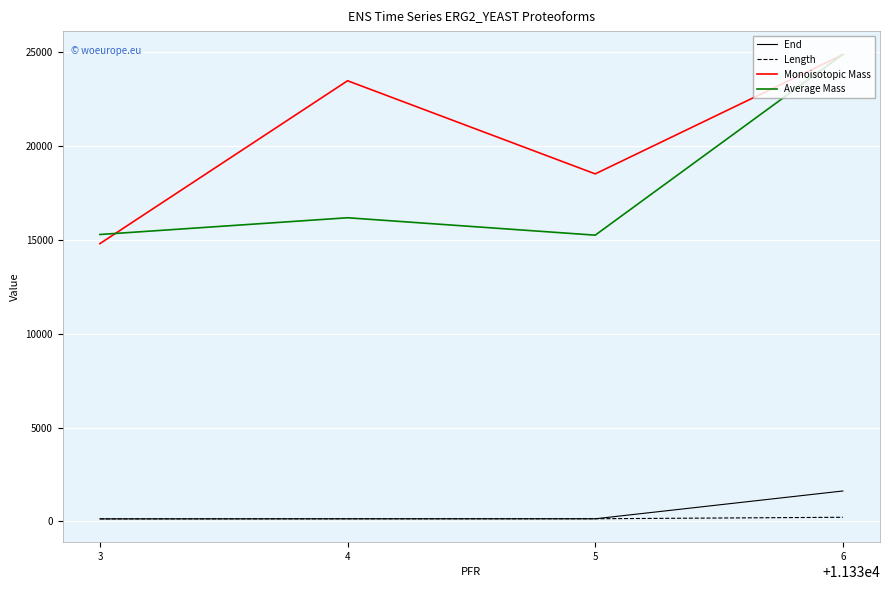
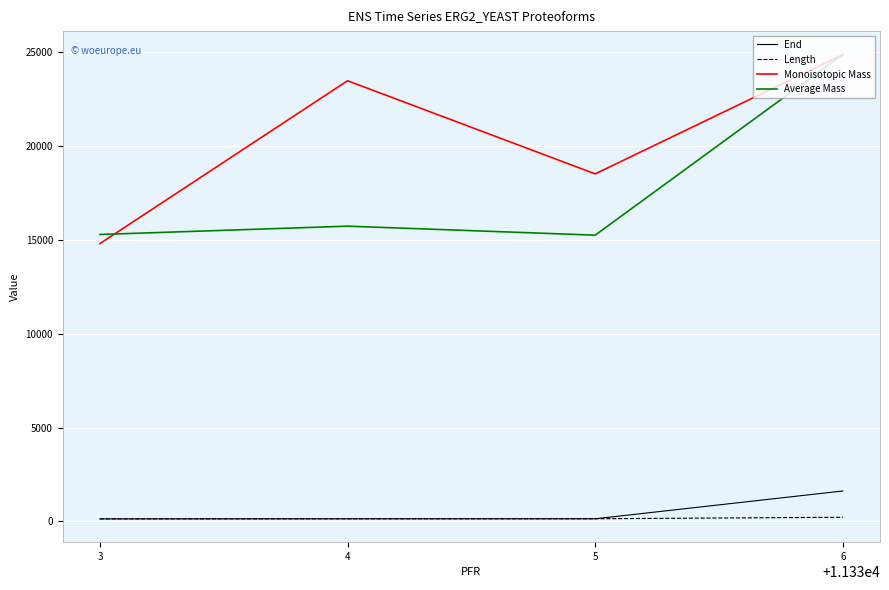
  {
    "Monoisotopic Mass": {
      "3": 14800,
      "4": 23500,
      "5": 18500
    },
    "Average Mass": {
      "3": 15300,
-     "4": 16200,
+     "4": 15700,
      "5": 15300
    }
  }
